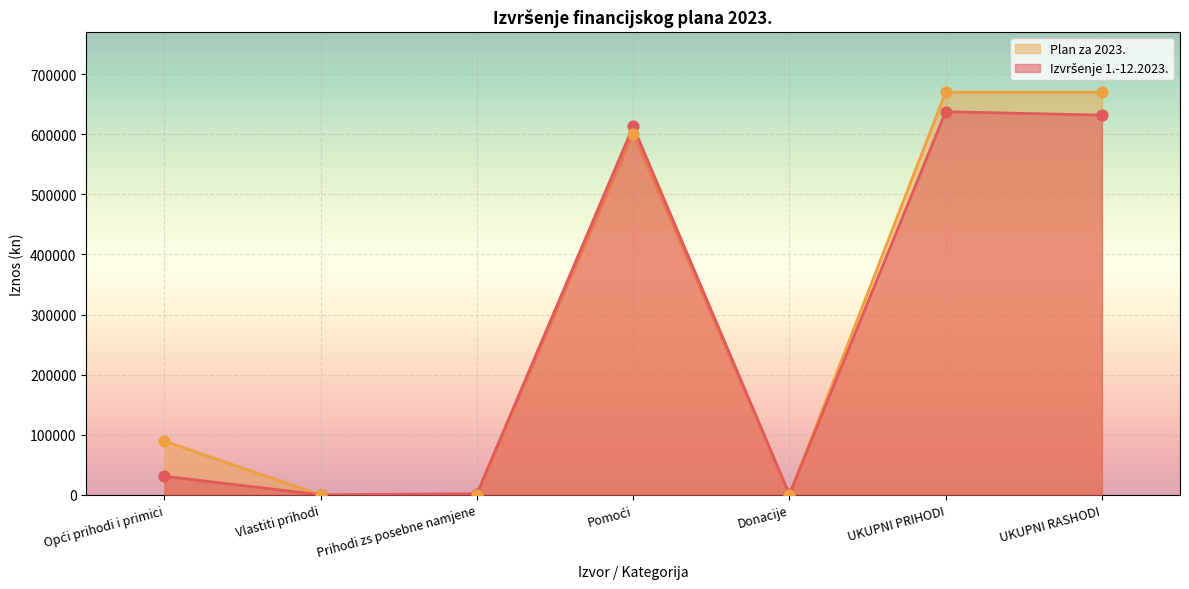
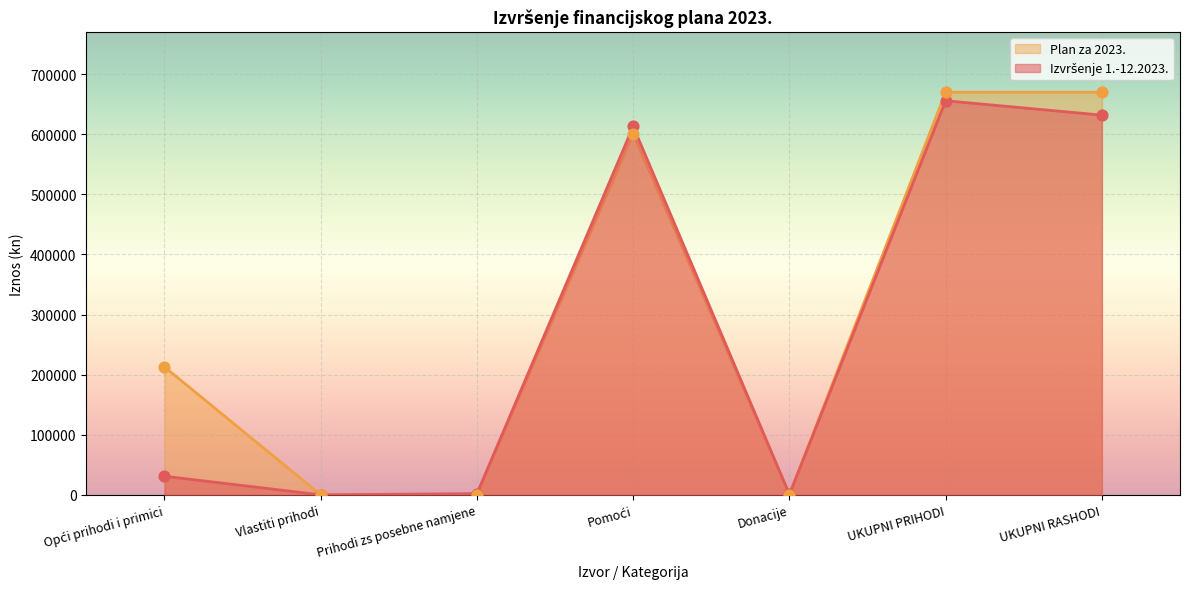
  {
    "Plan za 2023.": {
-     "Opći prihodi i primici": 90000,
+     "Opći prihodi i primici": 210000,
      "Pomoći": 600000,
      "UKUPNI PRIHODI": 670000,
      "UKUPNI RASHODI": 670000
    },
    "Izvršenje 1.-12.2023.": {
      "Opći prihodi i primici": 30000,
      "Pomoći": 610000,
-     "UKUPNI PRIHODI": 640000,
+     "UKUPNI PRIHODI": 660000,
      "UKUPNI RASHODI": 630000
    }
  }
